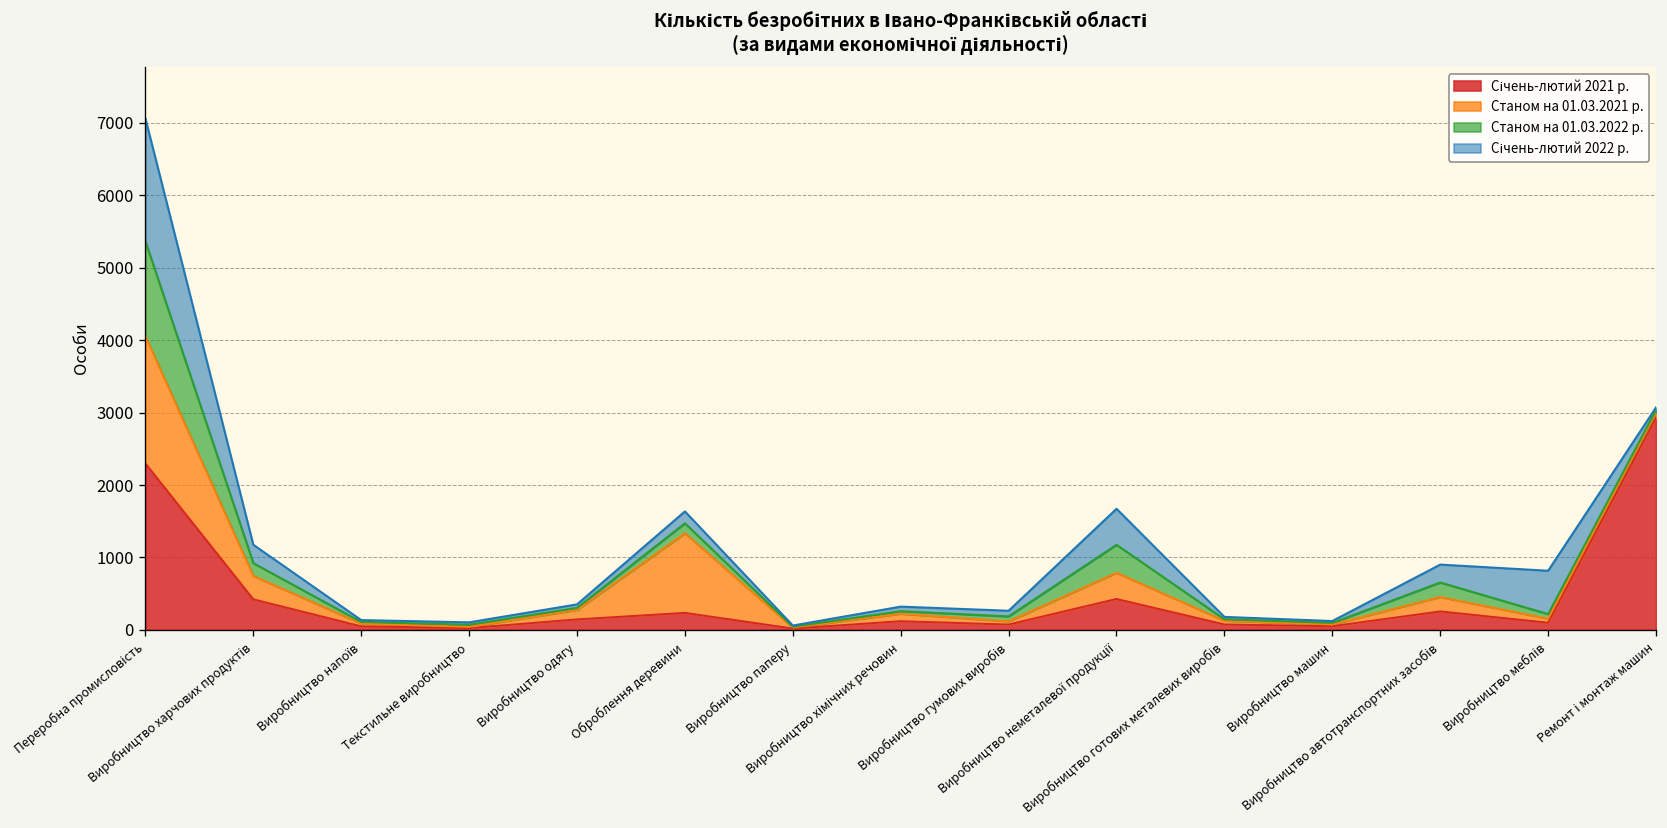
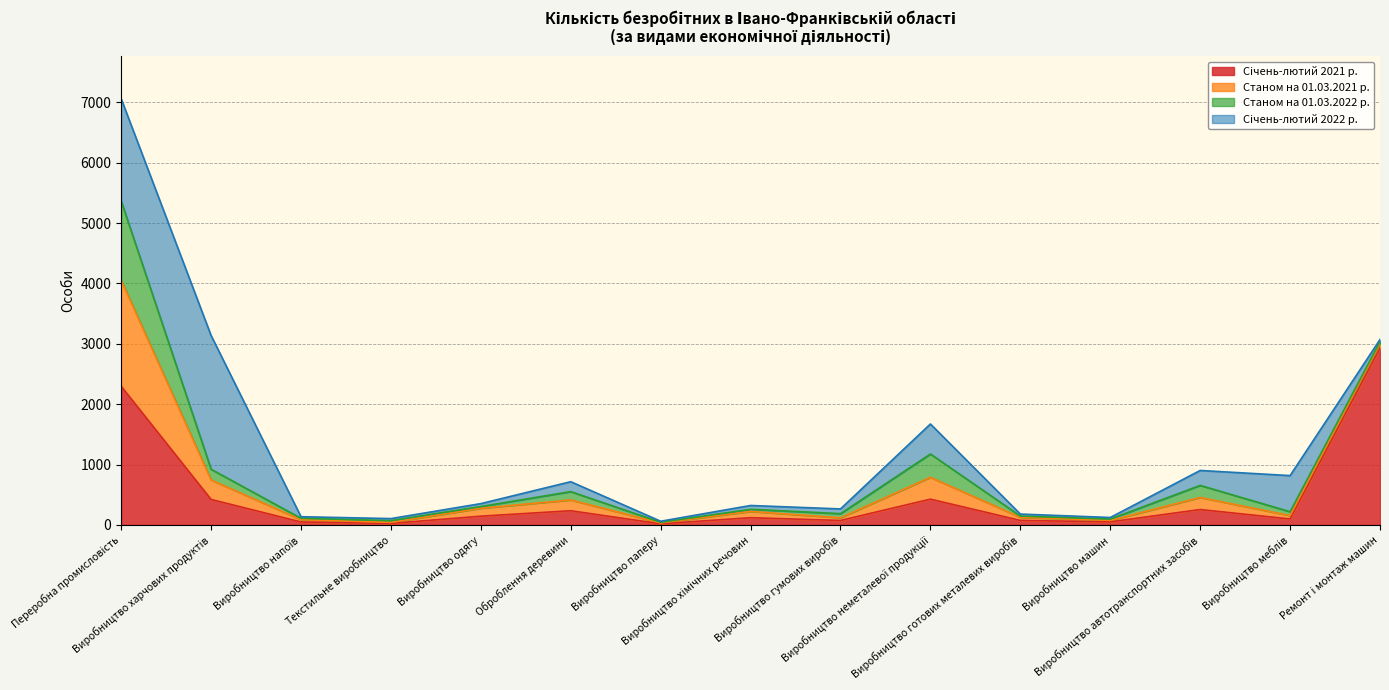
  {
    "Січень-лютий 2021 р.": {
      "Переробна промисловість": 2300,
      "Виробництво харчових продуктів": 400,
      "Виробництво одягу": 100,
      "Оброблення деревини": 200,
      "Виробництво хімічних речовин": 100,
      "Виробництво гумових виробів": 100,
      "Виробництво неметалевої продукції": 400,
      "Виробництво готових металевих виробів": 100,
      "Виробництво автотранспортних засобів": 300,
      "Виробництво меблів": 100,
      "Ремонт і монтаж машин": 2900
    },
    "Станом на 01.03.2021 р.": {
      "Переробна промисловість": 1800,
      "Виробництво харчових продуктів": 300,
-     "Оброблення деревини": 1100,
+     "Оброблення деревини": 200,
      "Виробництво гумових виробів": 0,
      "Виробництво неметалевої продукції": 400,
      "Виробництво автотранспортних засобів": 200,
      "Виробництво меблів": 100
    },
    "Станом на 01.03.2022 р.": {
      "Переробна промисловість": 1300,
      "Виробництво харчових продуктів": 200,
      "Оброблення деревини": 100,
      "Виробництво гумових виробів": 100,
      "Виробництво неметалевої продукції": 400,
      "Виробництво автотранспортних засобів": 200,
      "Виробництво меблів": 100
    },
    "Січень-лютий 2022 р.": {
      "Переробна промисловість": 1700,
-     "Виробництво харчових продуктів": 300,
+     "Виробництво харчових продуктів": 2200,
      "Виробництво одягу": 0,
      "Оброблення деревини": 200,
      "Виробництво хімічних речовин": 100,
      "Виробництво гумових виробів": 100,
      "Виробництво неметалевої продукції": 500,
      "Виробництво автотранспортних засобів": 200,
      "Виробництво меблів": 600
    }
  }
